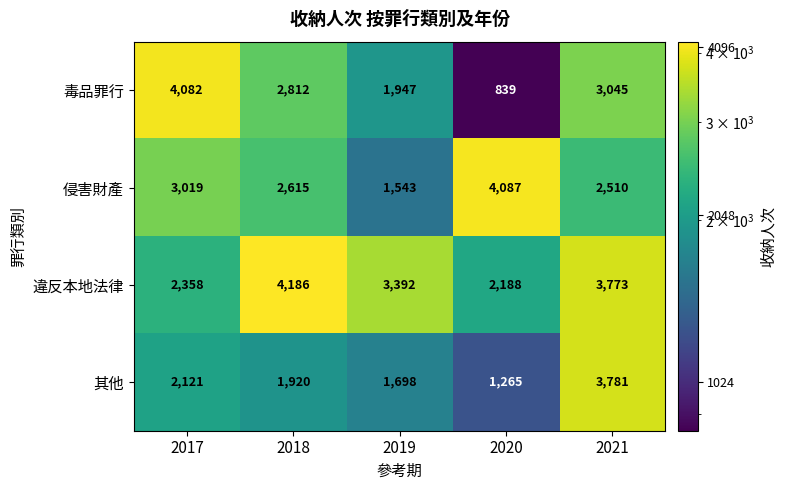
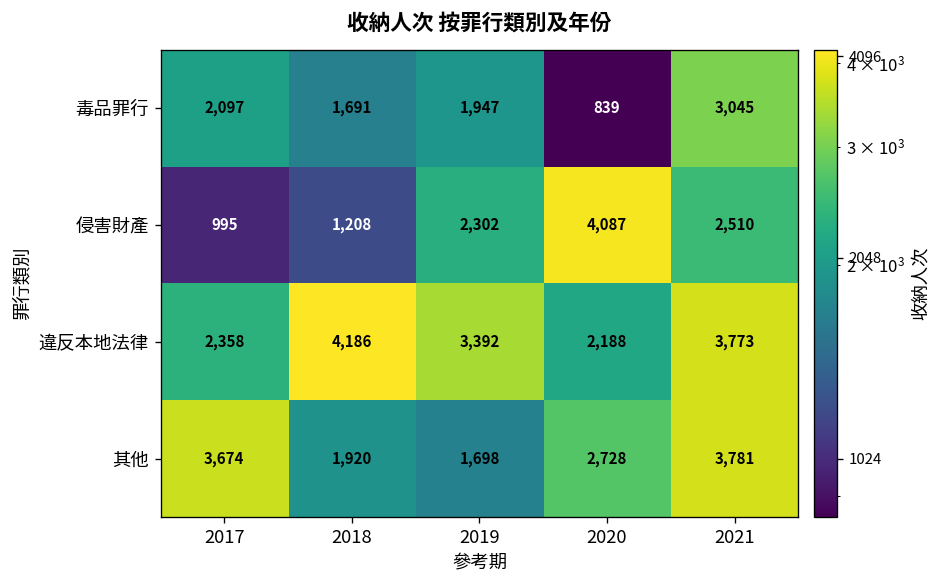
  {
    "毒品罪行": {
-     "2017": "4,082",
-     "2018": "2,812",
+     "2017": "2,097",
+     "2018": "1,691",
      "2019": "1,947",
      "2020": "839",
      "2021": "3,045"
    },
    "侵害財產": {
-     "2017": "3,019",
-     "2018": "2,615",
-     "2019": "1,543",
+     "2017": "995",
+     "2018": "1,208",
+     "2019": "2,302",
      "2020": "4,087",
      "2021": "2,510"
    },
    "違反本地法律": {
      "2017": "2,358",
      "2018": "4,186",
      "2019": "3,392",
      "2020": "2,188",
      "2021": "3,773"
    },
    "其他": {
-     "2017": "2,121",
+     "2017": "3,674",
      "2018": "1,920",
      "2019": "1,698",
-     "2020": "1,265",
+     "2020": "2,728",
      "2021": "3,781"
    }
  }
